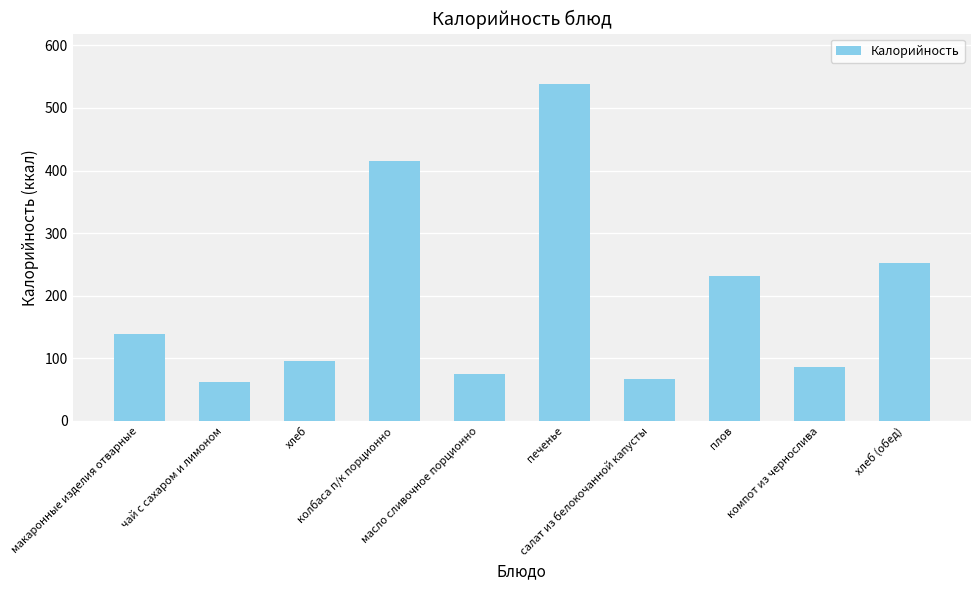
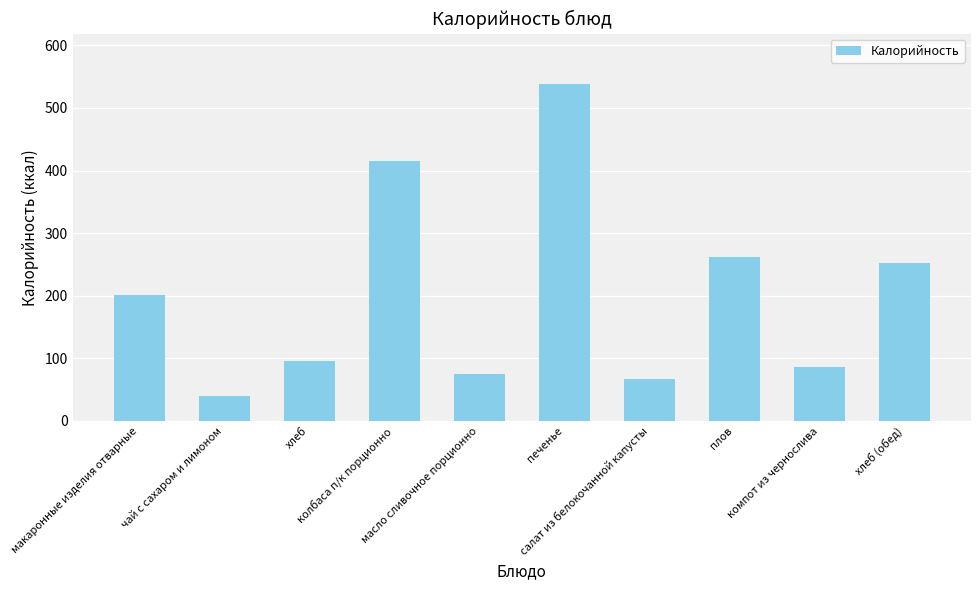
  {
-   "макаронные изделия отварные": 140,
-   "чай с сахаром и лимоном": 60,
+   "макаронные изделия отварные": 200,
+   "чай с сахаром и лимоном": 40,
    "хлеб": 100,
    "колбаса п/к порционно": 420,
    "масло сливочное порционно": 70,
    "печенье": 540,
    "салат из белокочанной капусты": 70,
-   "плов": 230,
+   "плов": 260,
    "компот из чернослива": 90,
    "хлеб (обед)": 250
  }
